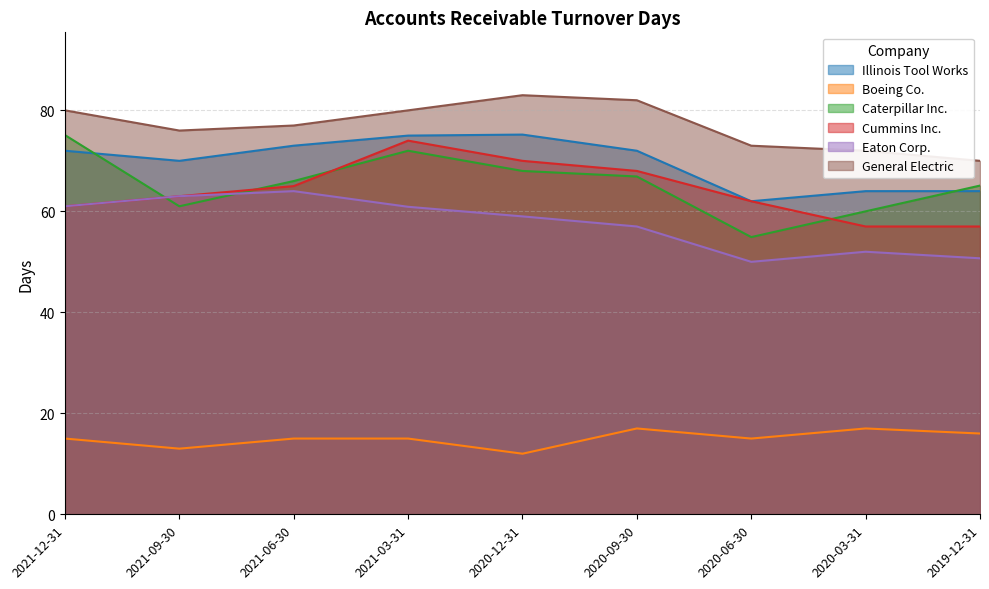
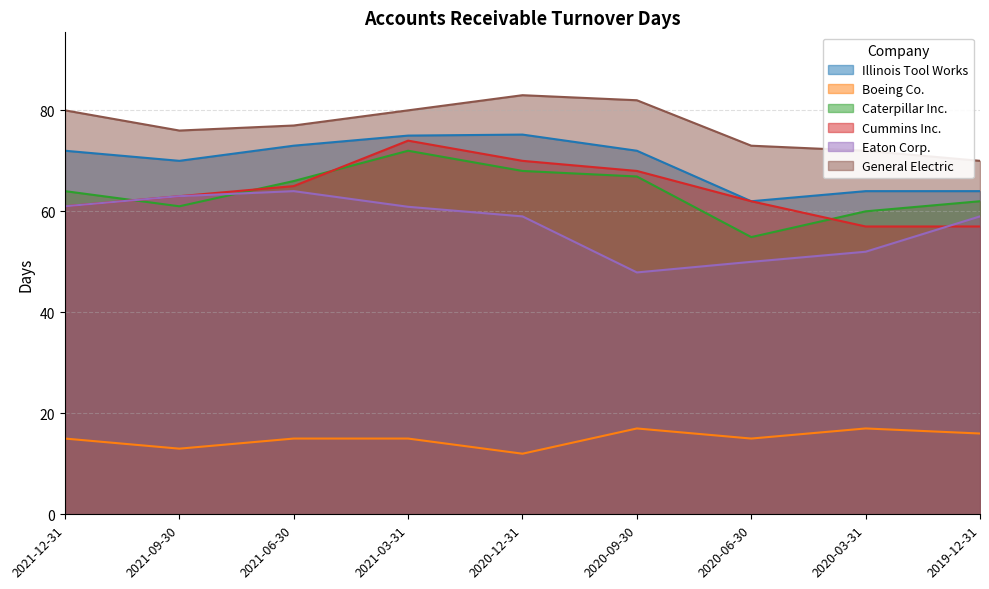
  {
    "Illinois Tool Works": {
      "2021-12-31": 72,
      "2021-09-30": 70,
      "2021-06-30": 73,
      "2021-03-31": 75,
      "2020-12-31": 75,
      "2020-09-30": 72,
      "2020-03-31": 64,
      "2019-12-31": 64
    },
    "Boeing Co.": {
      "2021-12-31": 15,
      "2021-09-30": 13,
      "2021-06-30": 15,
      "2021-03-31": 15,
      "2020-12-31": 12,
      "2020-09-30": 17,
      "2020-06-30": 15,
      "2020-03-31": 17,
      "2019-12-31": 16
    },
    "Caterpillar Inc.": {
-     "2021-12-31": 75,
+     "2021-12-31": 64,
      "2021-09-30": 61,
      "2021-06-30": 66,
      "2021-03-31": 72,
      "2020-12-31": 68,
      "2020-09-30": 67,
      "2020-06-30": 55,
      "2020-03-31": 60,
-     "2019-12-31": 65
+     "2019-12-31": 62
    },
    "Cummins Inc.": {
      "2021-06-30": 65,
      "2021-03-31": 74,
      "2020-12-31": 70,
      "2020-09-30": 68,
      "2020-03-31": 57,
      "2019-12-31": 57
    },
    "Eaton Corp.": {
      "2021-06-30": 64,
      "2021-03-31": 61,
      "2020-12-31": 59,
-     "2020-09-30": 57,
+     "2020-09-30": 48,
      "2020-06-30": 50,
      "2020-03-31": 52,
-     "2019-12-31": 51
+     "2019-12-31": 59
    },
    "General Electric": {
      "2021-12-31": 80,
      "2021-09-30": 76,
      "2021-06-30": 77,
      "2021-03-31": 80,
      "2020-12-31": 83,
      "2020-09-30": 82,
      "2020-06-30": 73,
      "2019-12-31": 70
    }
  }
